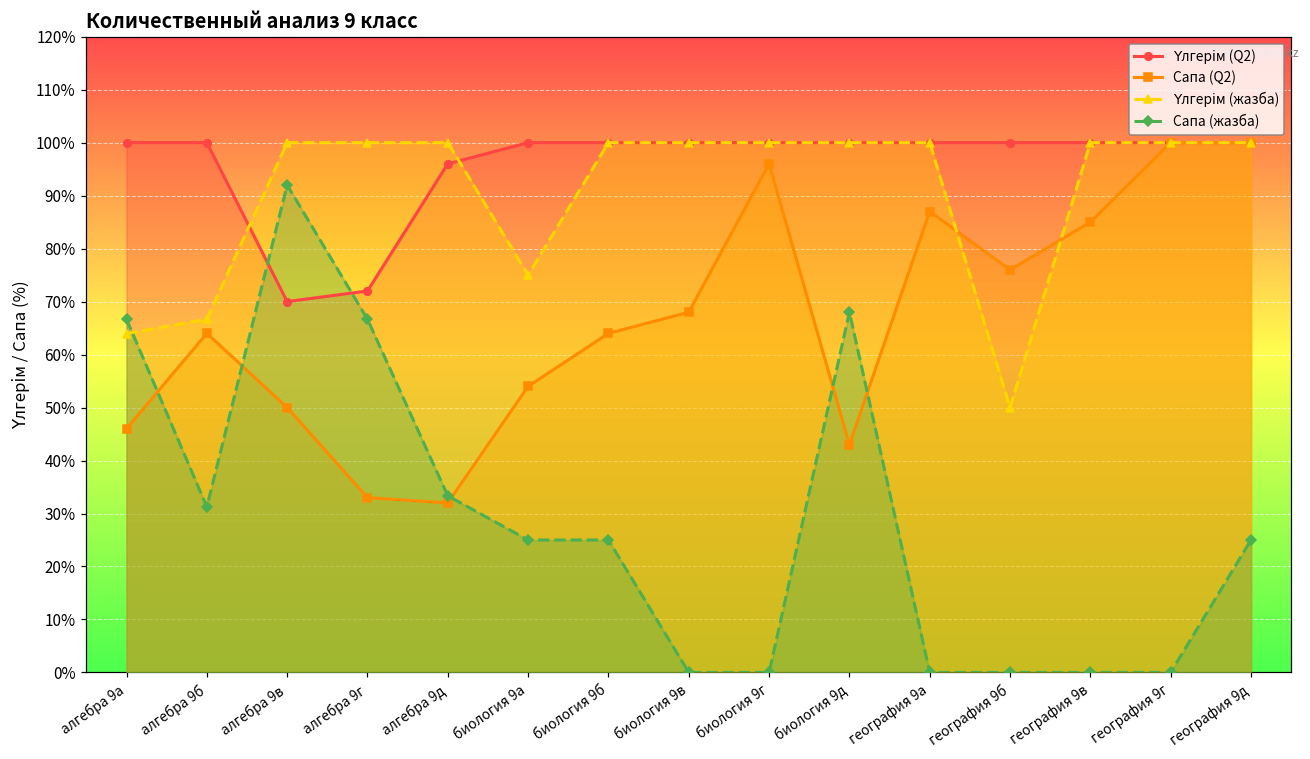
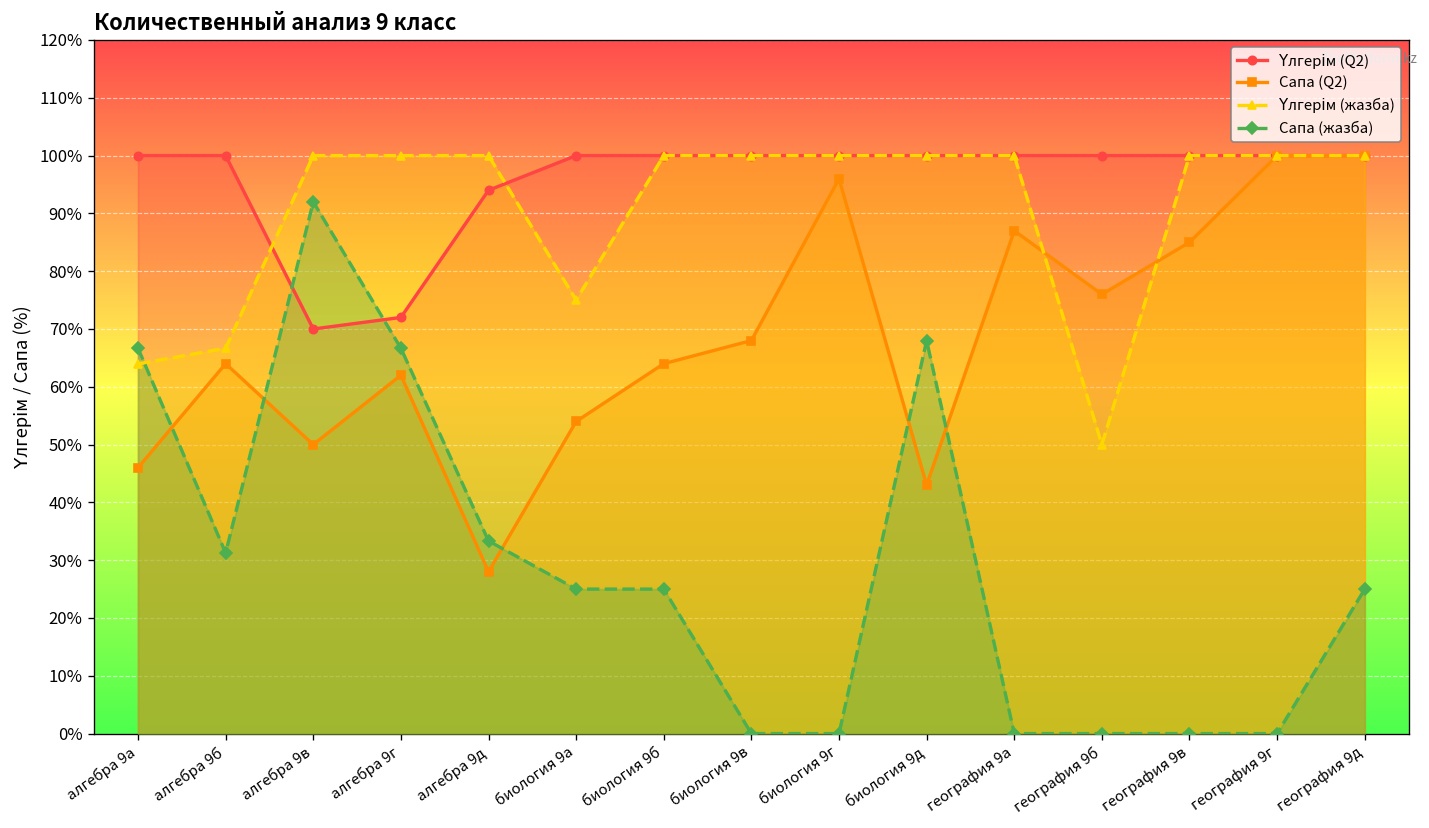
  {
    "Үлгерім (Q2)": {
      "алгебра 9а": "100%",
      "алгебра 9б": "100%",
      "алгебра 9в": "70%",
      "алгебра 9г": "72%",
-     "алгебра 9д": "96%",
+     "алгебра 9д": "94%",
      "биология 9а": "100%",
      "география 9б": "100%"
    },
    "Сапа (Q2)": {
      "алгебра 9а": "46%",
      "алгебра 9б": "64%",
      "алгебра 9в": "50%",
-     "алгебра 9г": "33%",
-     "алгебра 9д": "32%",
+     "алгебра 9г": "62%",
+     "алгебра 9д": "28%",
      "биология 9а": "54%",
      "биология 9б": "64%",
      "биология 9в": "68%",
      "биология 9г": "96%",
      "биология 9д": "43%",
      "география 9а": "87%",
      "география 9б": "76%",
      "география 9в": "85%"
    },
    "Үлгерім (жазба)": {
      "алгебра 9а": "64%",
      "алгебра 9б": "67%",
      "алгебра 9в": "100%",
      "алгебра 9г": "100%",
      "алгебра 9д": "100%",
      "биология 9а": "75%",
      "география 9б": "50%"
    },
    "Сапа (жазба)": {
      "алгебра 9а": "67%",
      "алгебра 9б": "31%",
      "алгебра 9в": "92%",
      "алгебра 9г": "67%",
      "алгебра 9д": "33%",
      "биология 9а": "25%",
      "биология 9б": "25%",
      "биология 9в": "0%",
      "биология 9г": "0%",
      "биология 9д": "68%",
      "география 9а": "0%",
      "география 9б": "0%",
      "география 9в": "0%",
      "география 9г": "0%",
      "география 9д": "25%"
    }
  }
